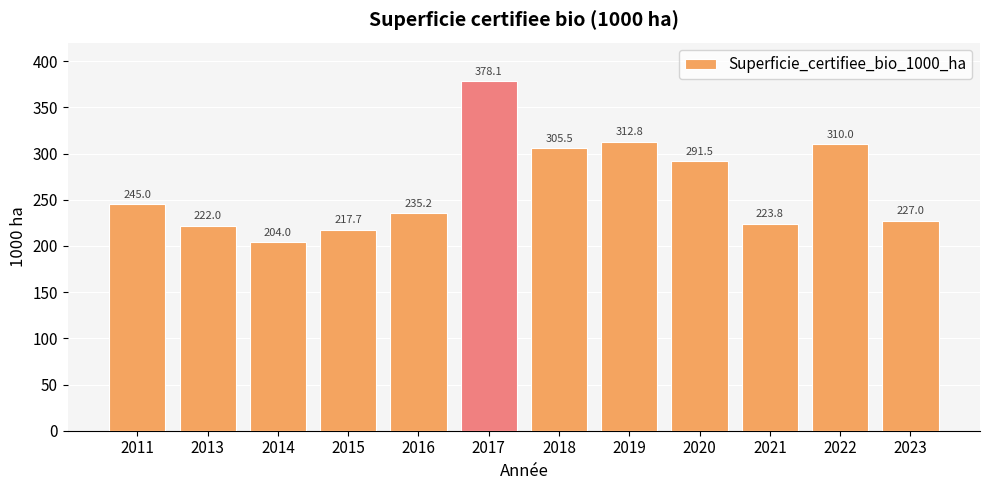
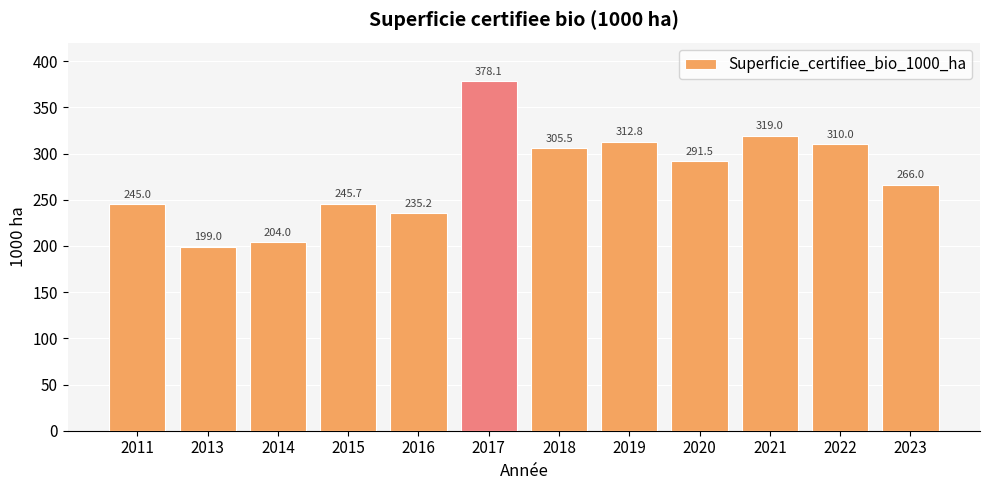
  {
    "2011": 245.0,
-   "2013": 222.0,
+   "2013": 199.0,
    "2014": 204.0,
-   "2015": 217.7,
+   "2015": 245.7,
    "2016": 235.2,
    "2017": 378.1,
    "2018": 305.5,
    "2019": 312.8,
    "2020": 291.5,
-   "2021": 223.8,
+   "2021": 319.0,
    "2022": 310.0,
-   "2023": 227.0
+   "2023": 266.0
  }
